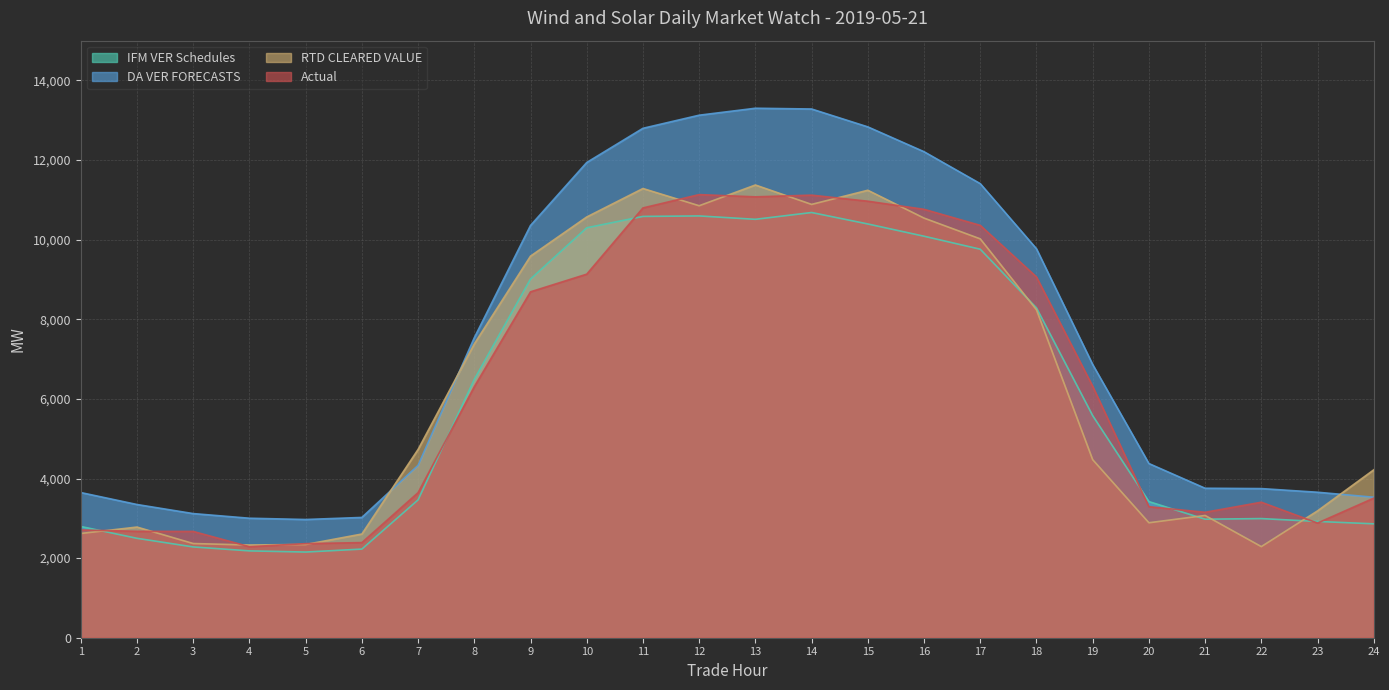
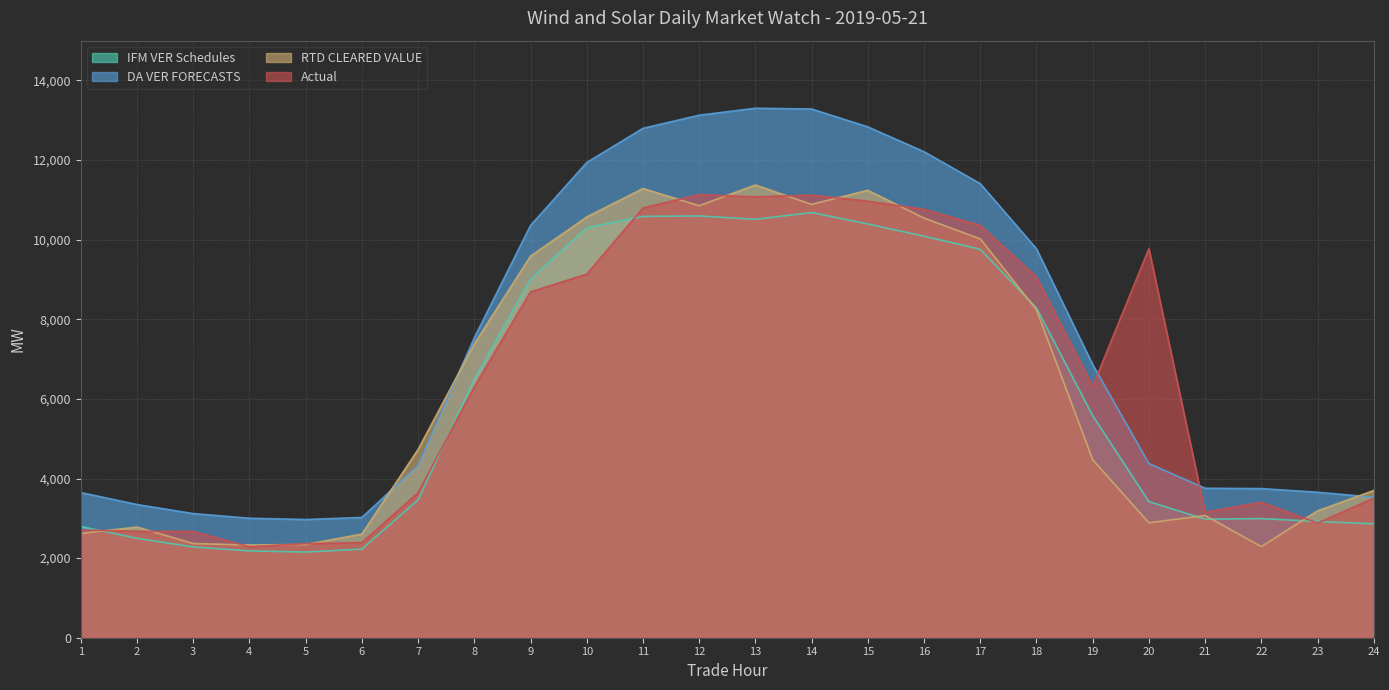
  {
    "RTD CLEARED VALUE": {
      "1": "2,600",
      "2": "2,800",
      "3": "2,400",
      "6": "2,600",
      "7": "4,700",
      "8": "7,400",
      "9": "9,600",
      "10": "10,600",
      "11": "11,300",
      "12": "10,900",
      "13": "11,400",
      "14": "10,900",
      "15": "11,200",
      "16": "10,500",
      "17": "10,000",
      "19": "4,500",
      "20": "2,900",
      "21": "3,100",
      "22": "2,300",
      "23": "3,200",
-     "24": "4,200"
+     "24": "3,700"
    },
    "Actual": {
      "1": "2,700",
      "2": "2,700",
      "3": "2,700",
      "6": "2,400",
      "7": "3,600",
      "8": "6,300",
      "9": "8,700",
      "10": "9,100",
      "11": "10,800",
      "12": "11,100",
      "13": "11,100",
      "14": "11,100",
      "15": "11,000",
      "16": "10,800",
      "17": "10,400",
      "18": "9,100",
      "19": "6,300",
-     "20": "3,300",
+     "20": "9,800",
      "21": "3,200",
      "22": "3,400"
    }
  }
